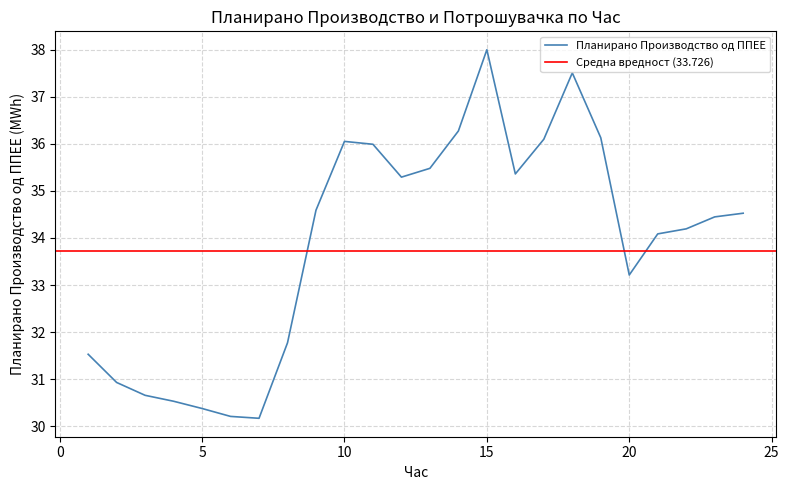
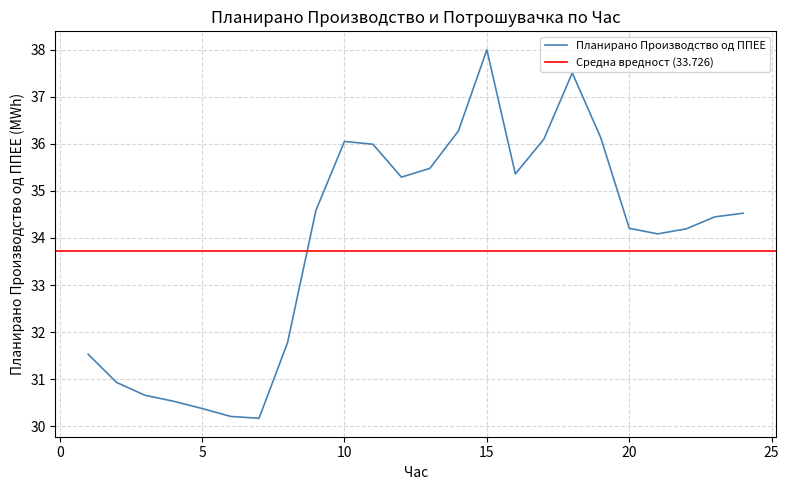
  {
    "5": 30.4,
    "10": 36.1,
    "15": 38.0,
-   "20": 33.2
+   "20": 34.2
  }
